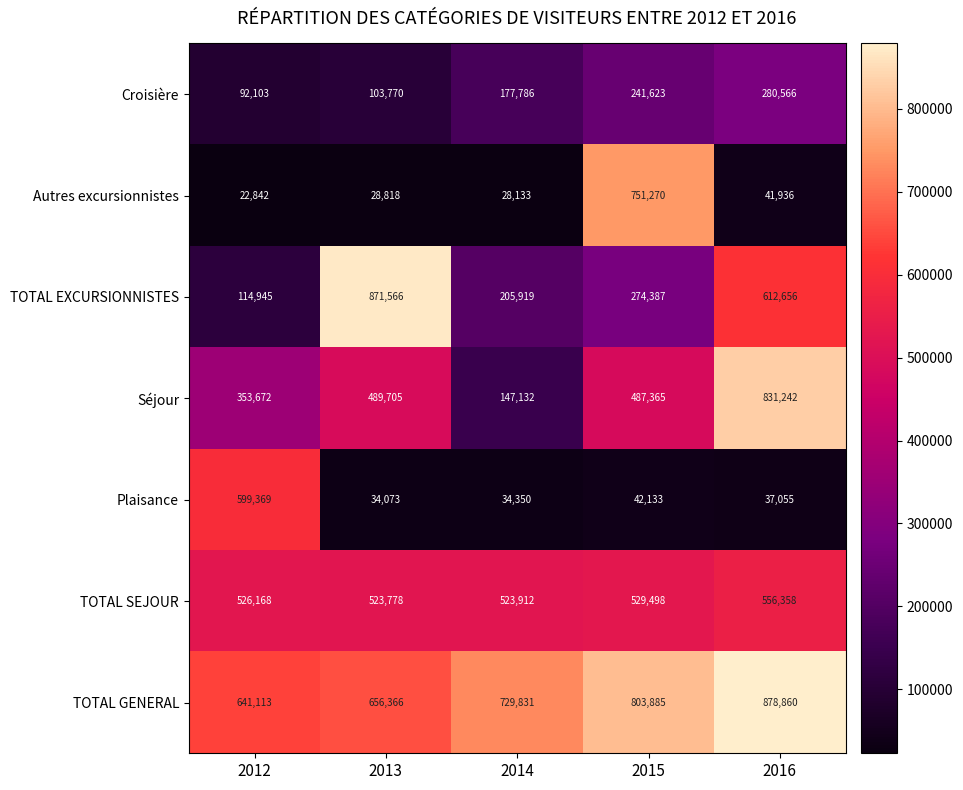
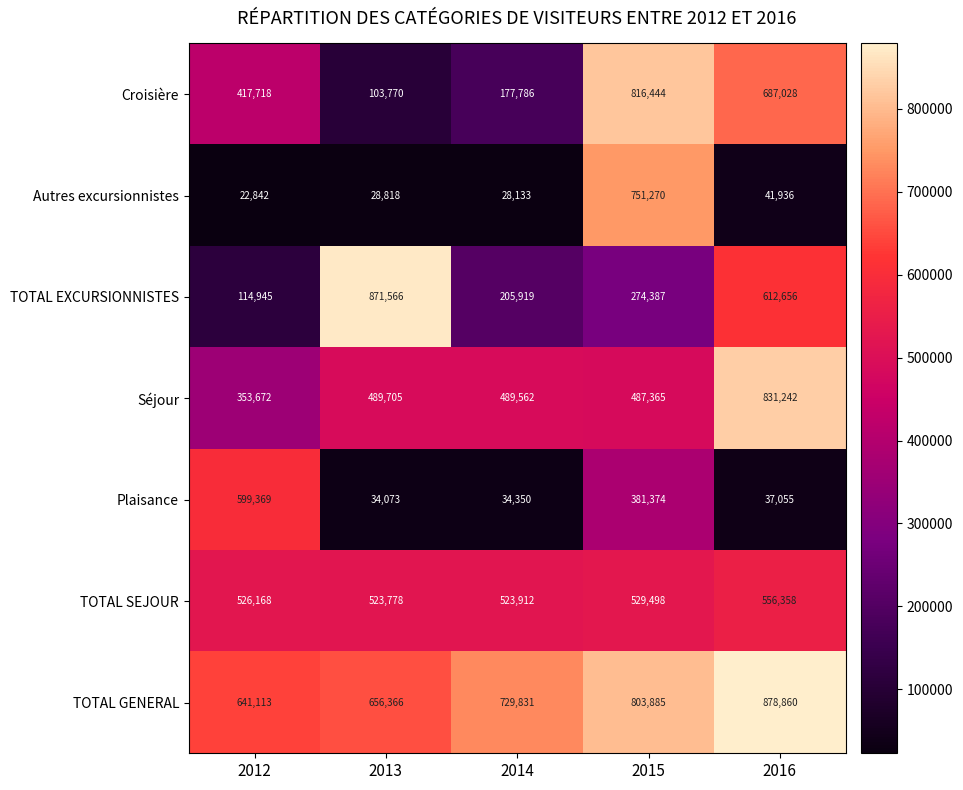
  {
    "Croisière": {
-     "2012": "92,103",
+     "2012": "417,718",
      "2013": "103,770",
      "2014": "177,786",
-     "2015": "241,623",
-     "2016": "280,566"
+     "2015": "816,444",
+     "2016": "687,028"
    },
    "Autres excursionnistes": {
      "2012": "22,842",
      "2013": "28,818",
      "2014": "28,133",
      "2015": "751,270",
      "2016": "41,936"
    },
    "TOTAL EXCURSIONNISTES": {
      "2012": "114,945",
      "2013": "871,566",
      "2014": "205,919",
      "2015": "274,387",
      "2016": "612,656"
    },
    "Séjour": {
      "2012": "353,672",
      "2013": "489,705",
-     "2014": "147,132",
+     "2014": "489,562",
      "2015": "487,365",
      "2016": "831,242"
    },
    "Plaisance": {
      "2012": "599,369",
      "2013": "34,073",
      "2014": "34,350",
-     "2015": "42,133",
+     "2015": "381,374",
      "2016": "37,055"
    },
    "TOTAL SEJOUR": {
      "2012": "526,168",
      "2013": "523,778",
      "2014": "523,912",
      "2015": "529,498",
      "2016": "556,358"
    },
    "TOTAL GENERAL": {
      "2012": "641,113",
      "2013": "656,366",
      "2014": "729,831",
      "2015": "803,885",
      "2016": "878,860"
    }
  }
